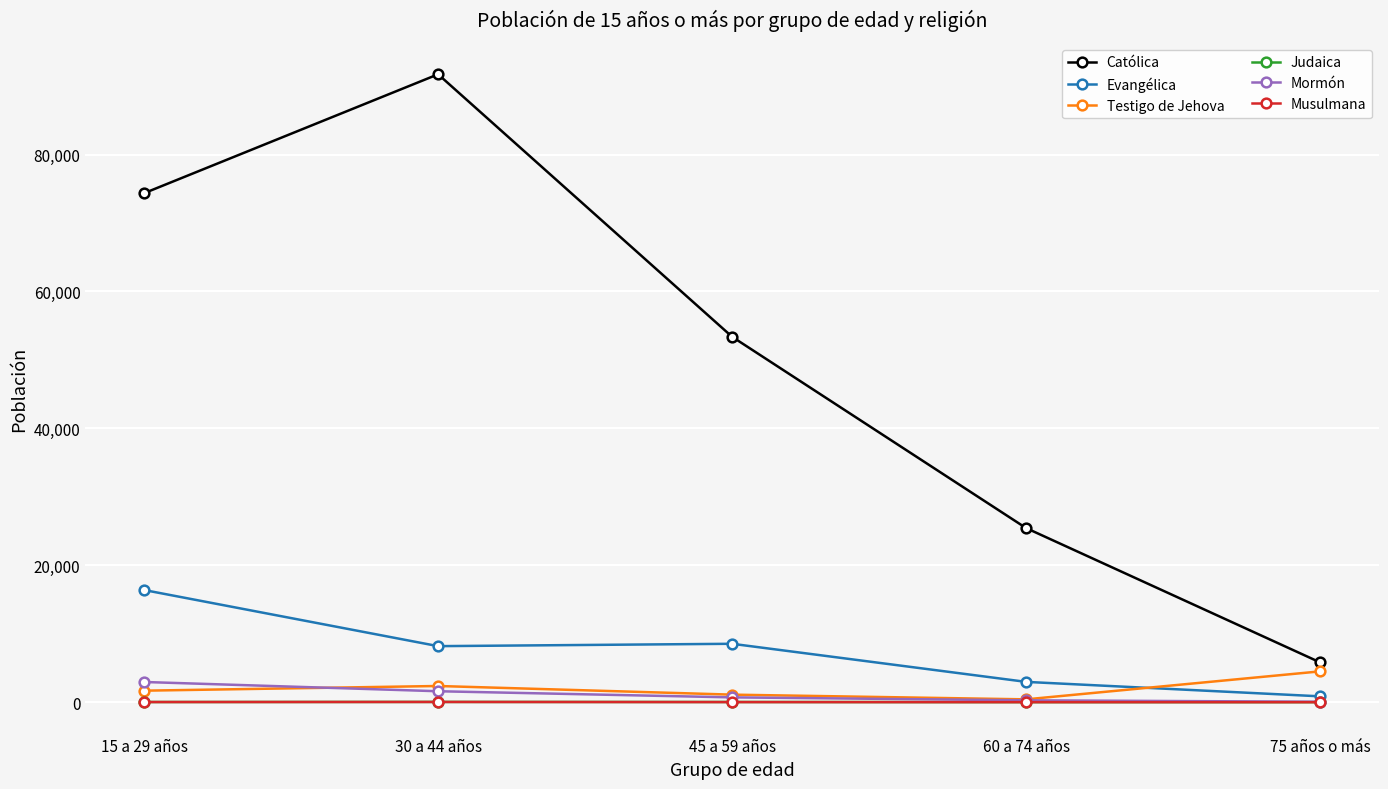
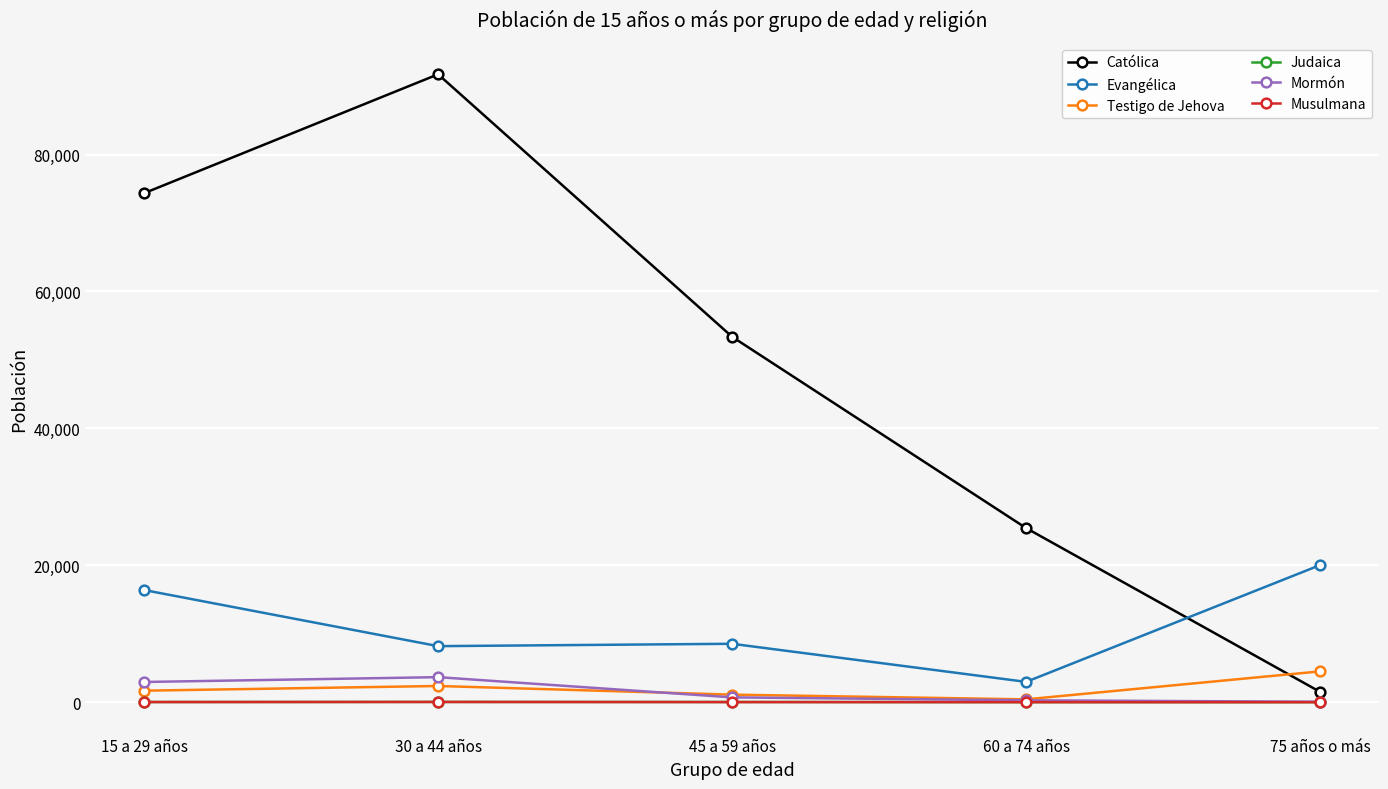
  {
    "Católica": {
      "15 a 29 años": "74,000",
      "30 a 44 años": "92,000",
      "45 a 59 años": "53,000",
      "60 a 74 años": "25,000",
-     "75 años o más": "6,000"
+     "75 años o más": "2,000"
    },
    "Evangélica": {
      "15 a 29 años": "16,000",
      "30 a 44 años": "8,000",
      "45 a 59 años": "9,000",
      "60 a 74 años": "3,000",
-     "75 años o más": "1,000"
+     "75 años o más": "20,000"
    },
    "Testigo de Jehova": {
      "15 a 29 años": "2,000",
      "30 a 44 años": "2,000",
      "45 a 59 años": "1,000",
      "75 años o más": "5,000"
    },
    "Musulmana": {
      "15 a 29 años": "0",
      "30 a 44 años": "0",
      "45 a 59 años": "0"
    },
    "Mormón": {
      "15 a 29 años": "3,000",
-     "30 a 44 años": "2,000",
+     "30 a 44 años": "4,000",
      "45 a 59 años": "1,000"
    }
  }
